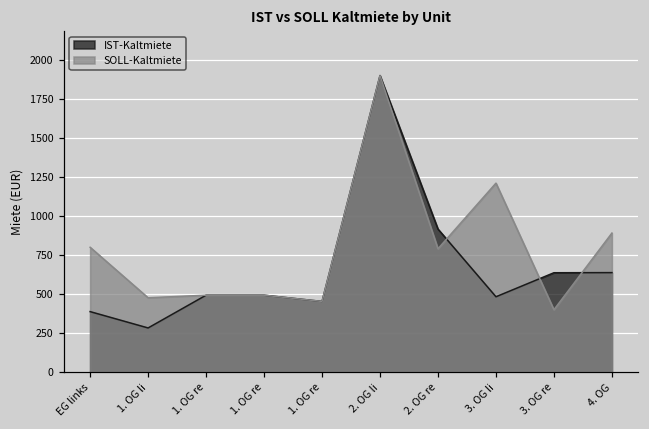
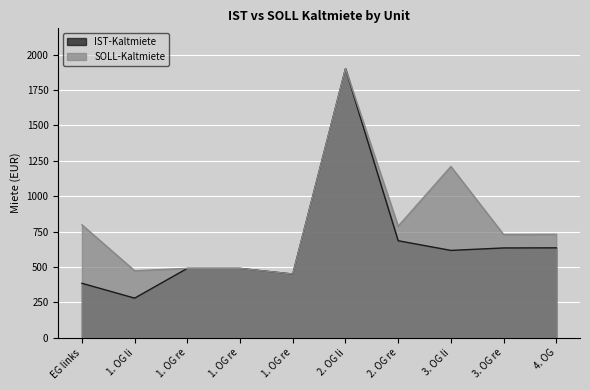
  {
    "IST-Kaltmiete": {
      "EG links": 380,
      "1. OG li": 280,
-     "2. OG re": 910,
-     "3. OG li": 480,
+     "2. OG re": 690,
+     "3. OG li": 620,
      "3. OG re": 630,
      "4. OG": 640
    },
    "SOLL-Kaltmiete": {
      "EG links": 800,
      "1. OG li": 470,
      "2. OG re": 790,
      "3. OG li": 1210,
-     "3. OG re": 400,
-     "4. OG": 890
+     "3. OG re": 730,
+     "4. OG": 730
    }
  }
